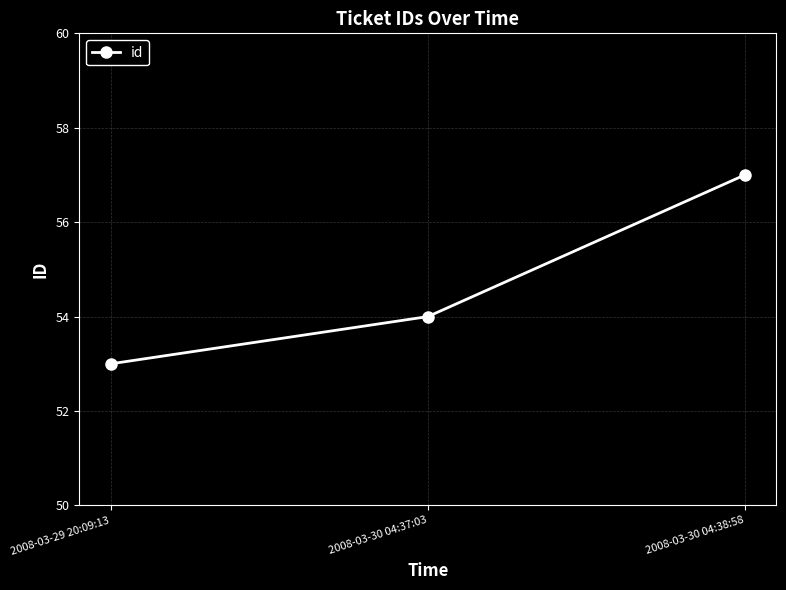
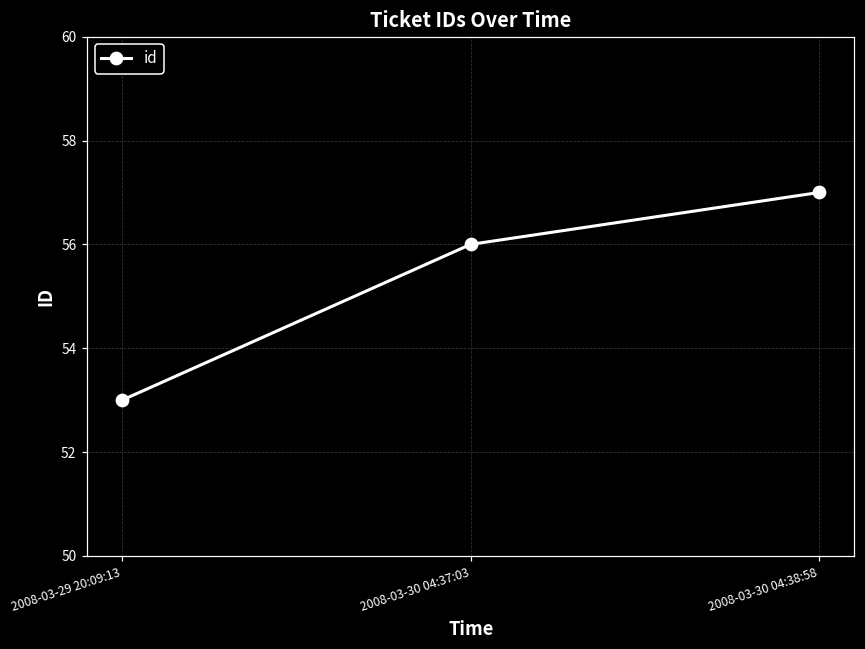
  {
    "2008-03-29 20:09:13": 53,
-   "2008-03-30 04:37:03": 54,
+   "2008-03-30 04:37:03": 56,
    "2008-03-30 04:38:58": 57
  }
